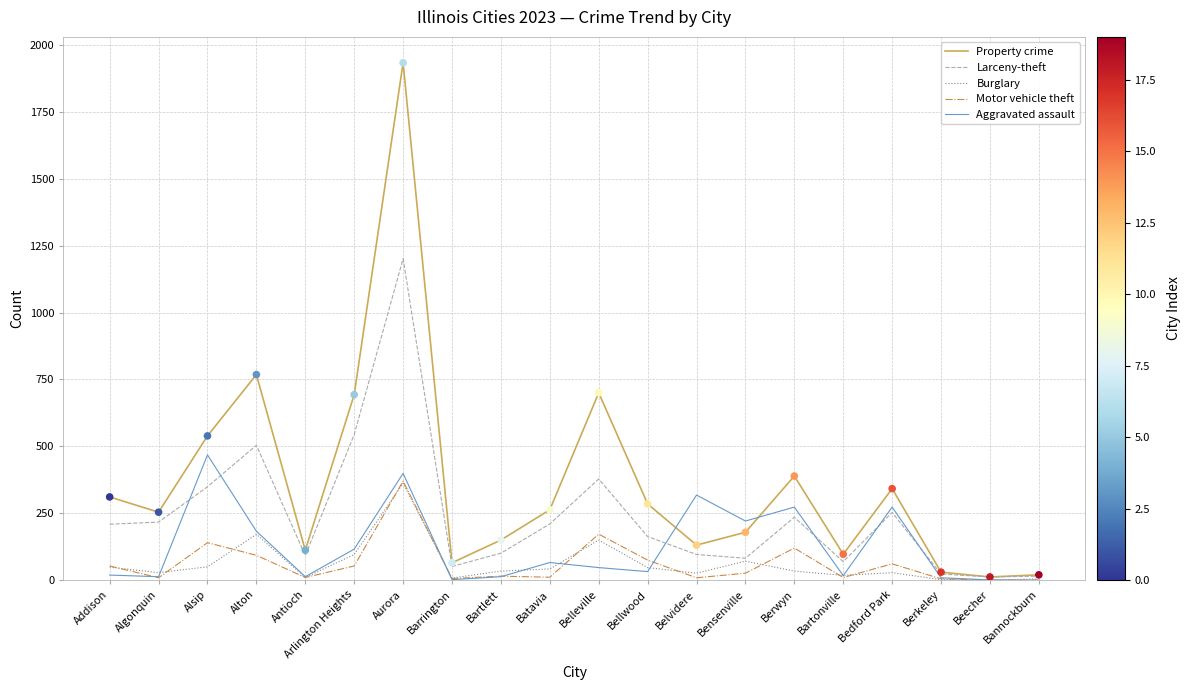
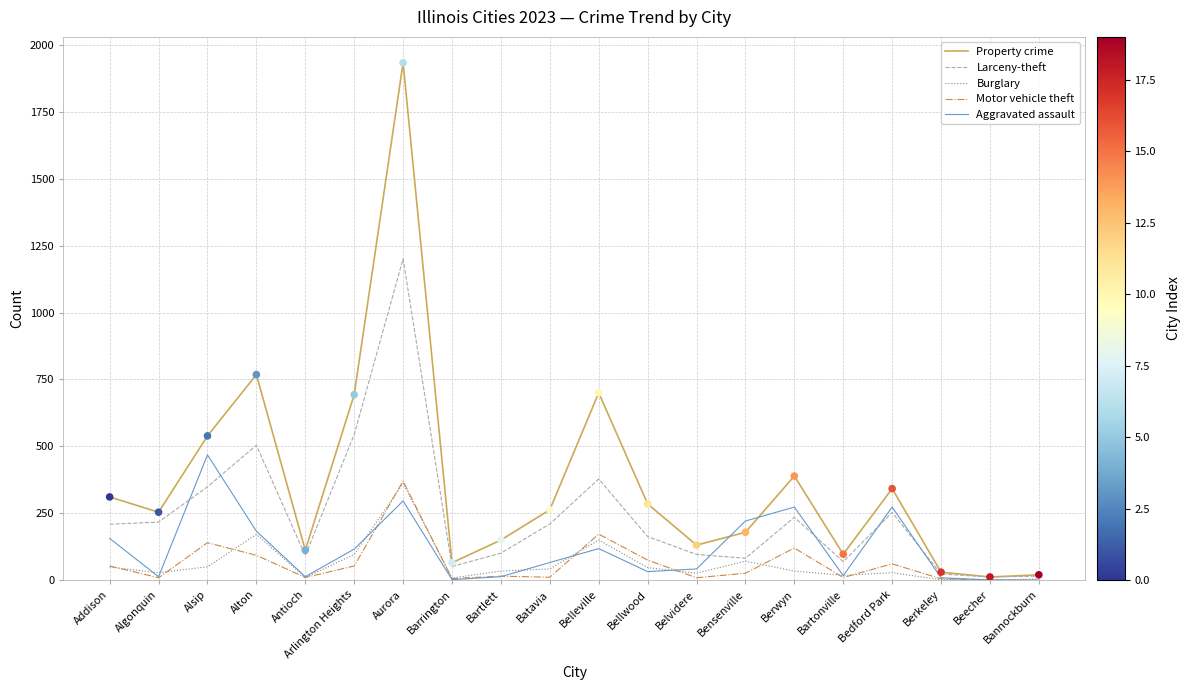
  {
    "Aggravated assault": {
-     "Addison": 20,
+     "Addison": 160,
      "Alsip": 470,
      "Alton": 180,
      "Arlington Heights": 120,
-     "Aurora": 400,
+     "Aurora": 300,
      "Batavia": 70,
-     "Belleville": 50,
+     "Belleville": 120,
      "Bellwood": 30,
-     "Belvidere": 320,
+     "Belvidere": 40,
      "Bensenville": 220,
      "Berwyn": 270,
      "Bedford Park": 270
    }
  }
